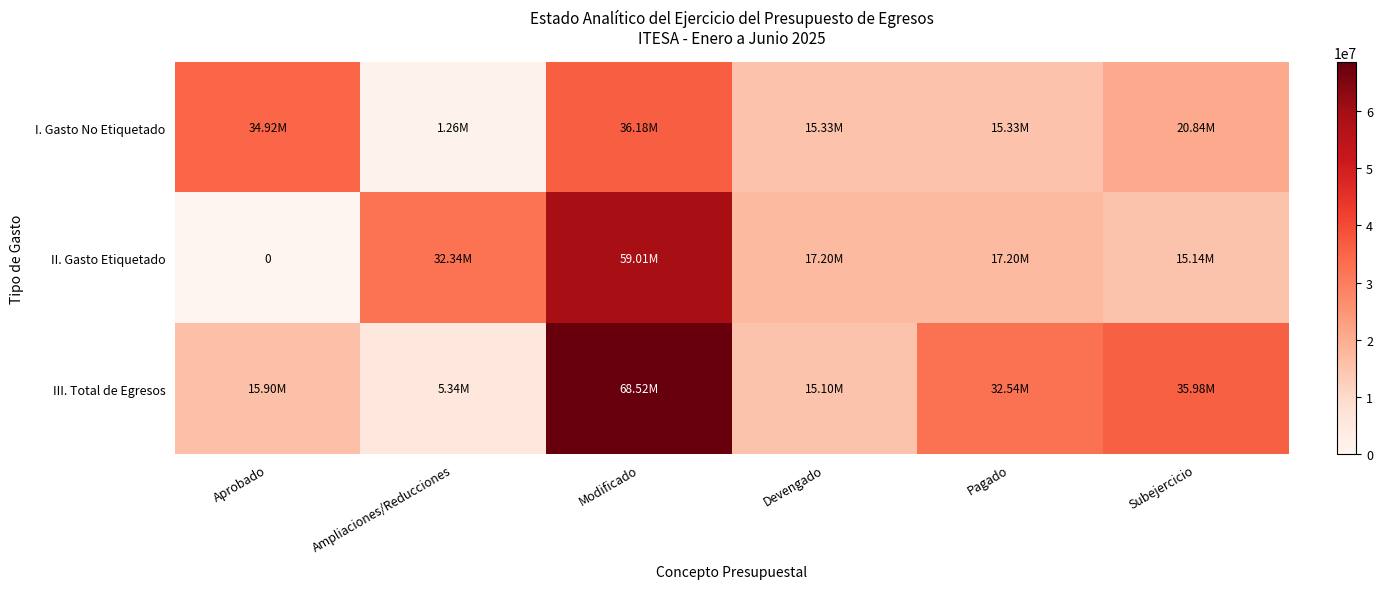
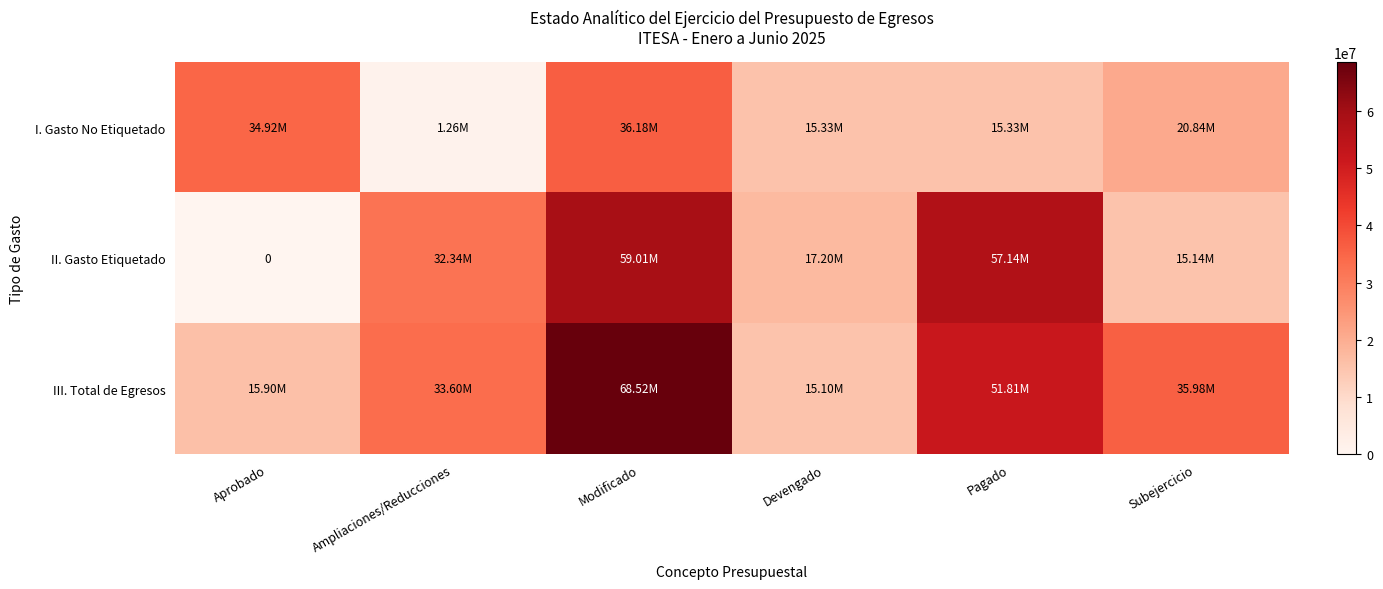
  {
    "I. Gasto No Etiquetado": {
      "Aprobado": "34.92M",
      "Ampliaciones/Reducciones": "1.26M",
      "Modificado": "36.18M",
      "Devengado": "15.33M",
      "Pagado": "15.33M",
      "Subejercicio": "20.84M"
    },
    "II. Gasto Etiquetado": {
      "Aprobado": "0",
      "Ampliaciones/Reducciones": "32.34M",
      "Modificado": "59.01M",
      "Devengado": "17.20M",
-     "Pagado": "17.20M",
+     "Pagado": "57.14M",
      "Subejercicio": "15.14M"
    },
    "III. Total de Egresos": {
      "Aprobado": "15.90M",
-     "Ampliaciones/Reducciones": "5.34M",
+     "Ampliaciones/Reducciones": "33.60M",
      "Modificado": "68.52M",
      "Devengado": "15.10M",
-     "Pagado": "32.54M",
+     "Pagado": "51.81M",
      "Subejercicio": "35.98M"
    }
  }
